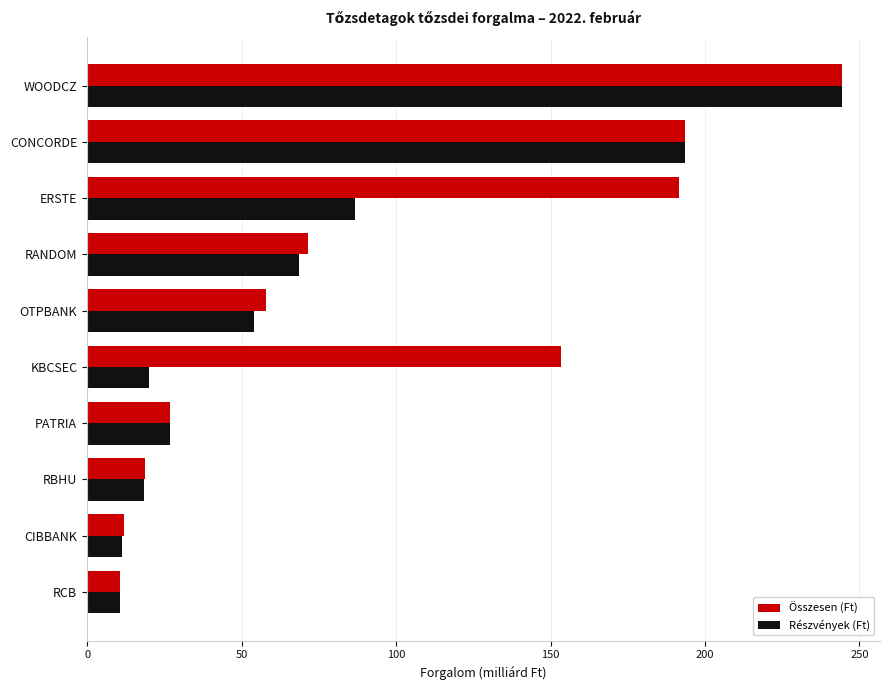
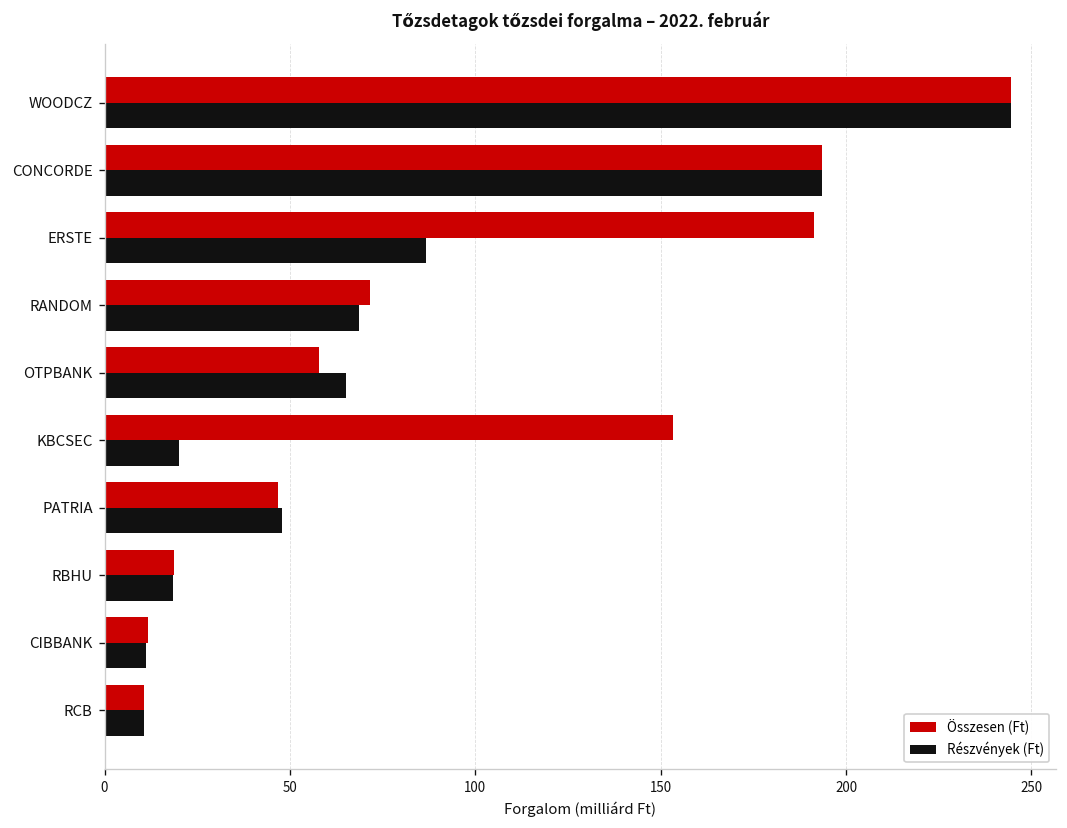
  {
    "Összesen (Ft)": {
      "WOODCZ": 244,
      "CONCORDE": 193,
      "ERSTE": 191,
      "RANDOM": 71,
      "OTPBANK": 58,
      "KBCSEC": 153,
-     "PATRIA": 27,
+     "PATRIA": 47,
      "RBHU": 19,
      "CIBBANK": 12,
      "RCB": 11
    },
    "Részvények (Ft)": {
      "WOODCZ": 244,
      "CONCORDE": 193,
      "ERSTE": 87,
      "RANDOM": 69,
-     "OTPBANK": 54,
+     "OTPBANK": 65,
      "KBCSEC": 20,
-     "PATRIA": 27,
+     "PATRIA": 48,
      "RBHU": 19,
      "CIBBANK": 11,
      "RCB": 11
    }
  }
